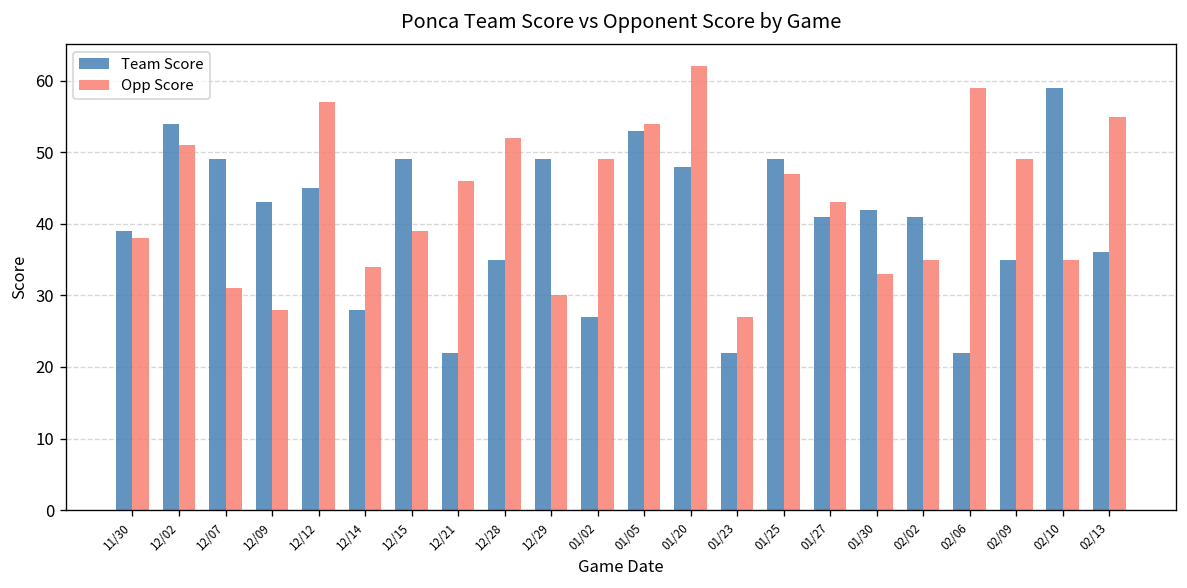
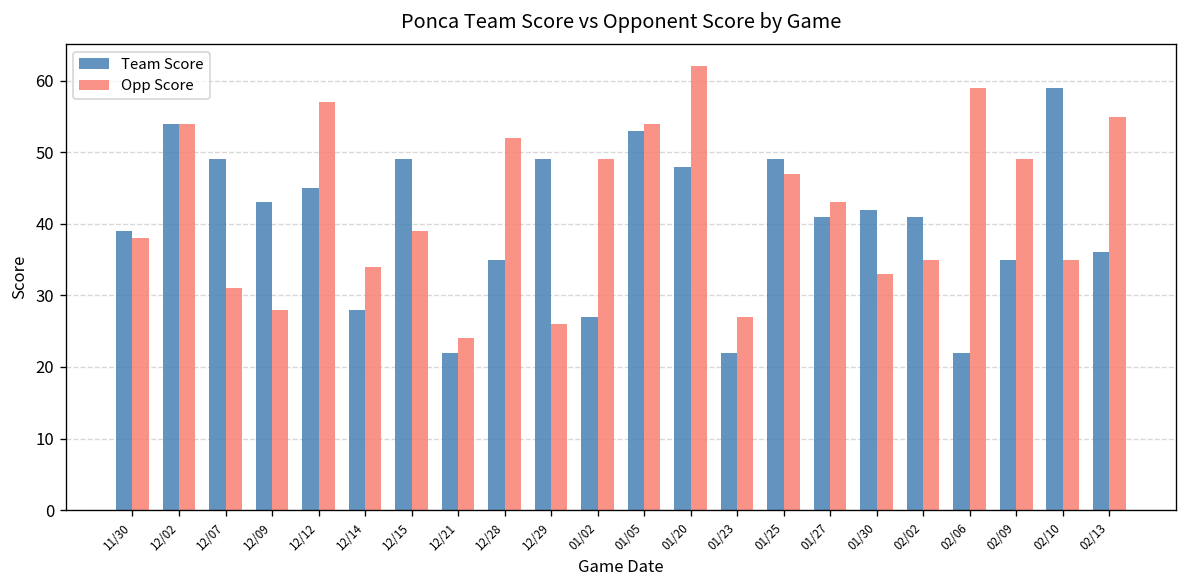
  {
    "Team Score": {
      "11/30": 39,
      "12/02": 54,
      "12/07": 49,
      "12/09": 43,
      "12/12": 45,
      "12/14": 28,
      "12/15": 49,
      "12/21": 22,
      "12/28": 35,
      "12/29": 49,
      "01/02": 27,
      "01/05": 53,
      "01/20": 48,
      "01/23": 22,
      "01/25": 49,
      "01/27": 41,
      "01/30": 42,
      "02/02": 41,
      "02/06": 22,
      "02/09": 35,
      "02/10": 59,
      "02/13": 36
    },
    "Opp Score": {
      "11/30": 38,
-     "12/02": 51,
+     "12/02": 54,
      "12/07": 31,
      "12/09": 28,
      "12/12": 57,
      "12/14": 34,
      "12/15": 39,
-     "12/21": 46,
+     "12/21": 24,
      "12/28": 52,
-     "12/29": 30,
+     "12/29": 26,
      "01/02": 49,
      "01/05": 54,
      "01/20": 62,
      "01/23": 27,
      "01/25": 47,
      "01/27": 43,
      "01/30": 33,
      "02/02": 35,
      "02/06": 59,
      "02/09": 49,
      "02/10": 35,
      "02/13": 55
    }
  }
